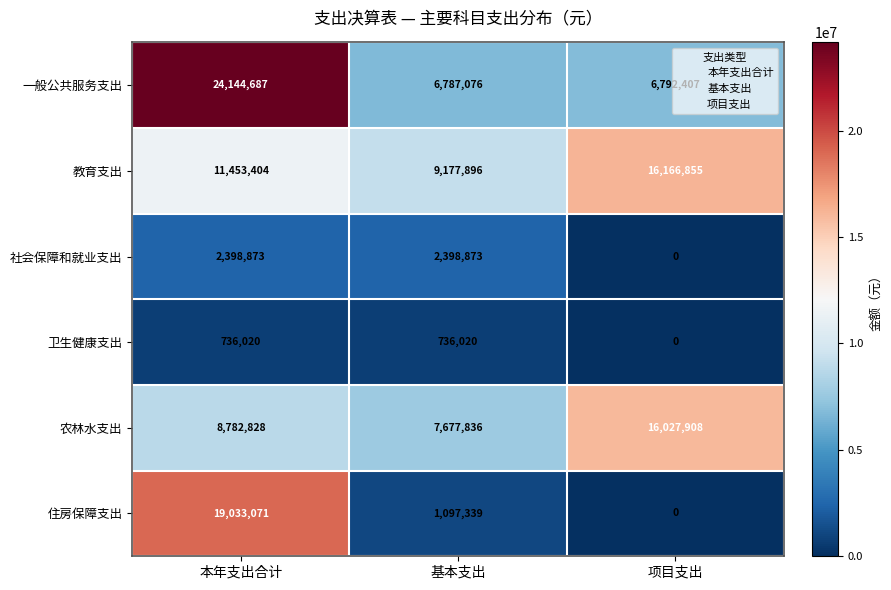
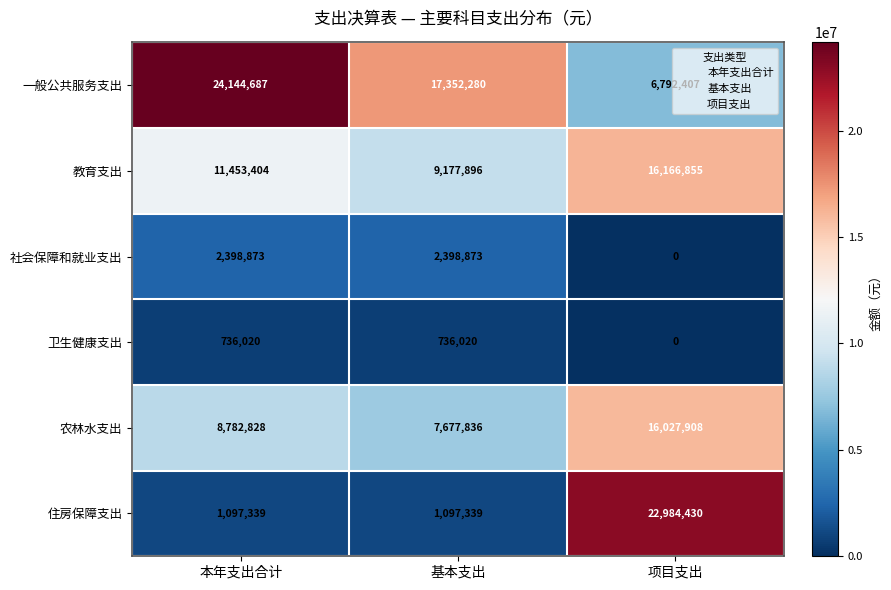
  {
    "一般公共服务支出": {
      "本年支出合计": "24,144,687",
-     "基本支出": "6,787,076"
+     "基本支出": "17,352,280"
    },
    "教育支出": {
      "本年支出合计": "11,453,404",
      "基本支出": "9,177,896",
      "项目支出": "16,166,855"
    },
    "社会保障和就业支出": {
      "本年支出合计": "2,398,873",
      "基本支出": "2,398,873",
      "项目支出": "0"
    },
    "卫生健康支出": {
      "本年支出合计": "736,020",
      "基本支出": "736,020",
      "项目支出": "0"
    },
    "农林水支出": {
      "本年支出合计": "8,782,828",
      "基本支出": "7,677,836",
      "项目支出": "16,027,908"
    },
    "住房保障支出": {
-     "本年支出合计": "19,033,071",
+     "本年支出合计": "1,097,339",
      "基本支出": "1,097,339",
-     "项目支出": "0"
+     "项目支出": "22,984,430"
    }
  }
